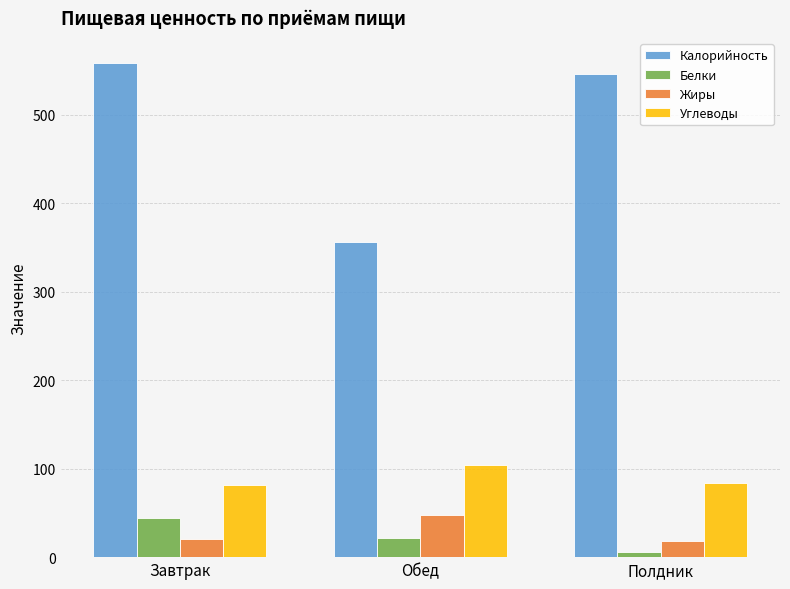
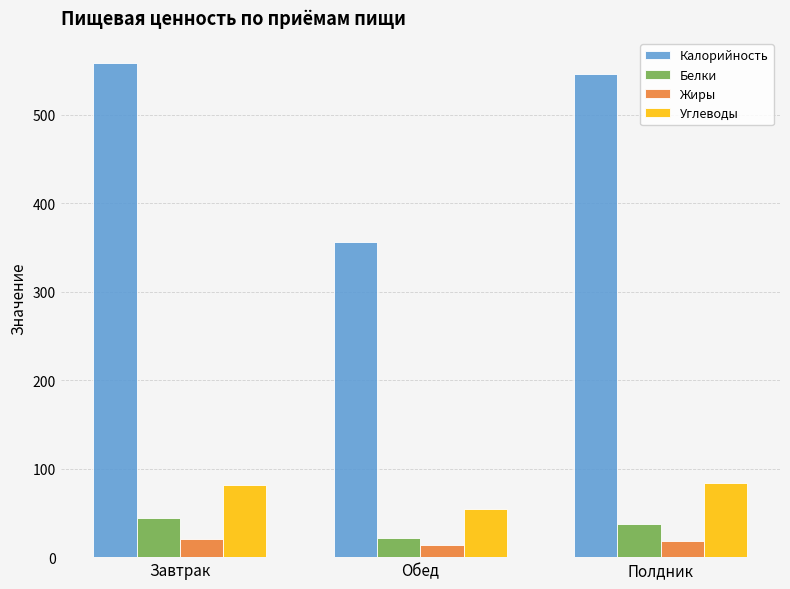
  {
    "Калорийность": {
      "Завтрак": 560,
      "Обед": 360,
      "Полдник": 550
    },
    "Белки": {
      "Завтрак": 40,
      "Обед": 20,
-     "Полдник": 10
+     "Полдник": 40
    },
    "Жиры": {
      "Завтрак": 20,
-     "Обед": 50,
+     "Обед": 10,
      "Полдник": 20
    },
    "Углеводы": {
      "Завтрак": 80,
-     "Обед": 100,
+     "Обед": 50,
      "Полдник": 80
    }
  }
